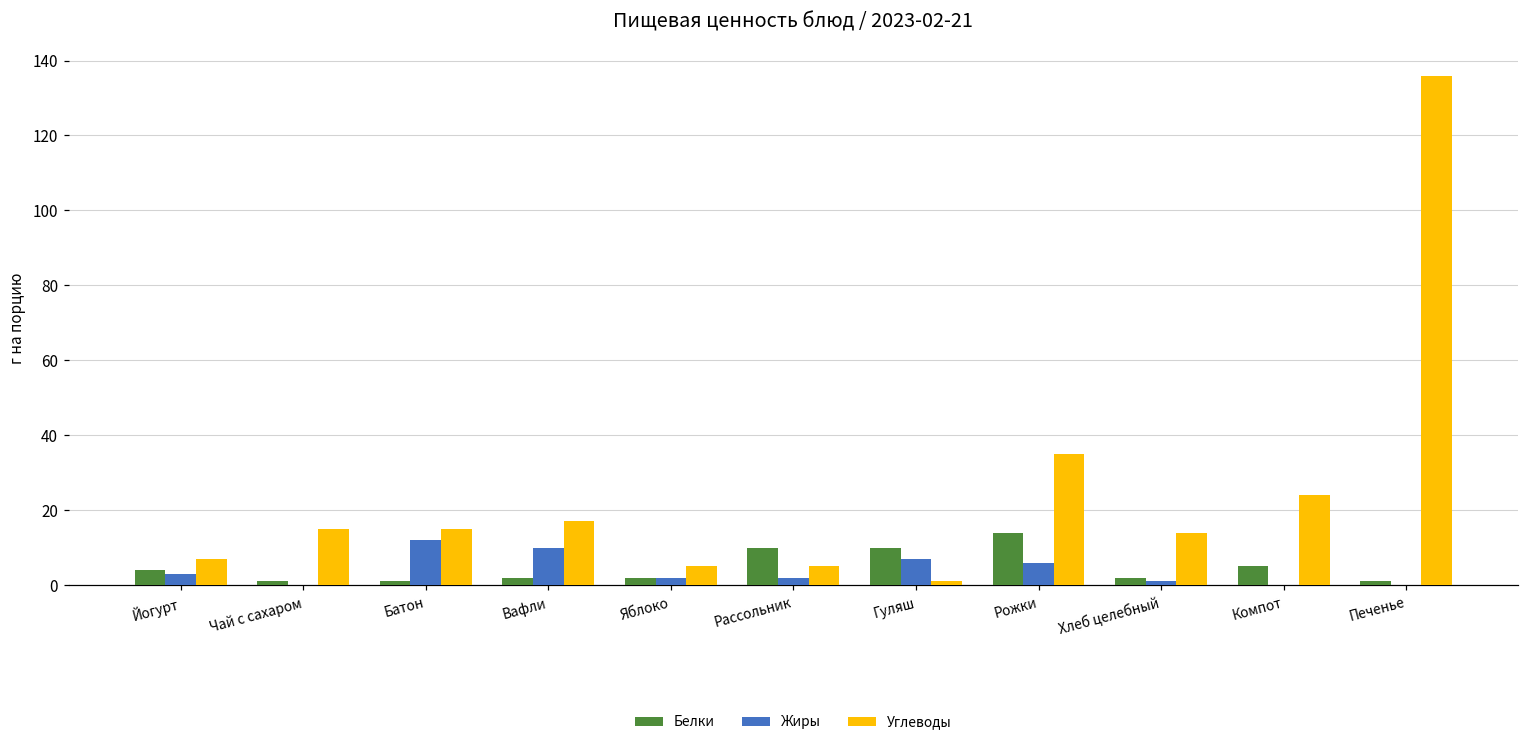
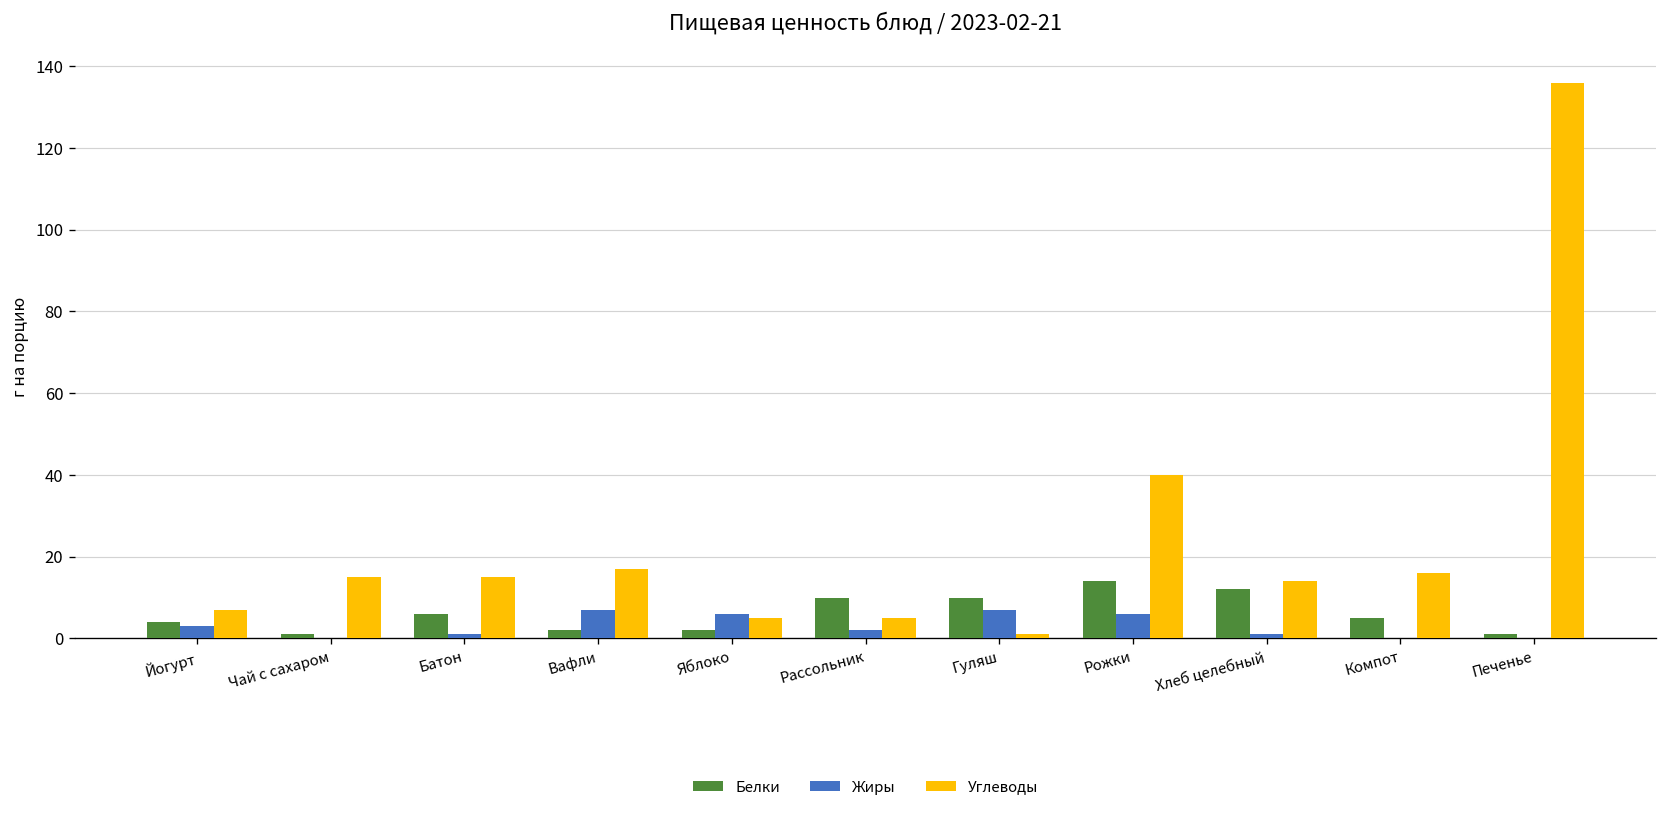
  {
    "Белки": {
      "Йогурт": 4,
      "Чай с сахаром": 1,
-     "Батон": 1,
+     "Батон": 6,
      "Вафли": 2,
      "Яблоко": 2,
      "Рассольник": 10,
      "Гуляш": 10,
      "Рожки": 14,
-     "Хлеб целебный": 2,
+     "Хлеб целебный": 12,
      "Компот": 5,
      "Печенье": 1
    },
    "Жиры": {
      "Йогурт": 3,
      "Чай с сахаром": 0,
-     "Батон": 12,
-     "Вафли": 10,
-     "Яблоко": 2,
+     "Батон": 1,
+     "Вафли": 7,
+     "Яблоко": 6,
      "Рассольник": 2,
      "Гуляш": 7,
      "Рожки": 6,
      "Хлеб целебный": 1,
      "Компот": 0,
      "Печенье": 0
    },
    "Углеводы": {
      "Йогурт": 7,
      "Чай с сахаром": 15,
      "Батон": 15,
      "Вафли": 17,
      "Яблоко": 5,
      "Рассольник": 5,
      "Гуляш": 1,
-     "Рожки": 35,
+     "Рожки": 40,
      "Хлеб целебный": 14,
-     "Компот": 24,
+     "Компот": 16,
      "Печенье": 136
    }
  }
